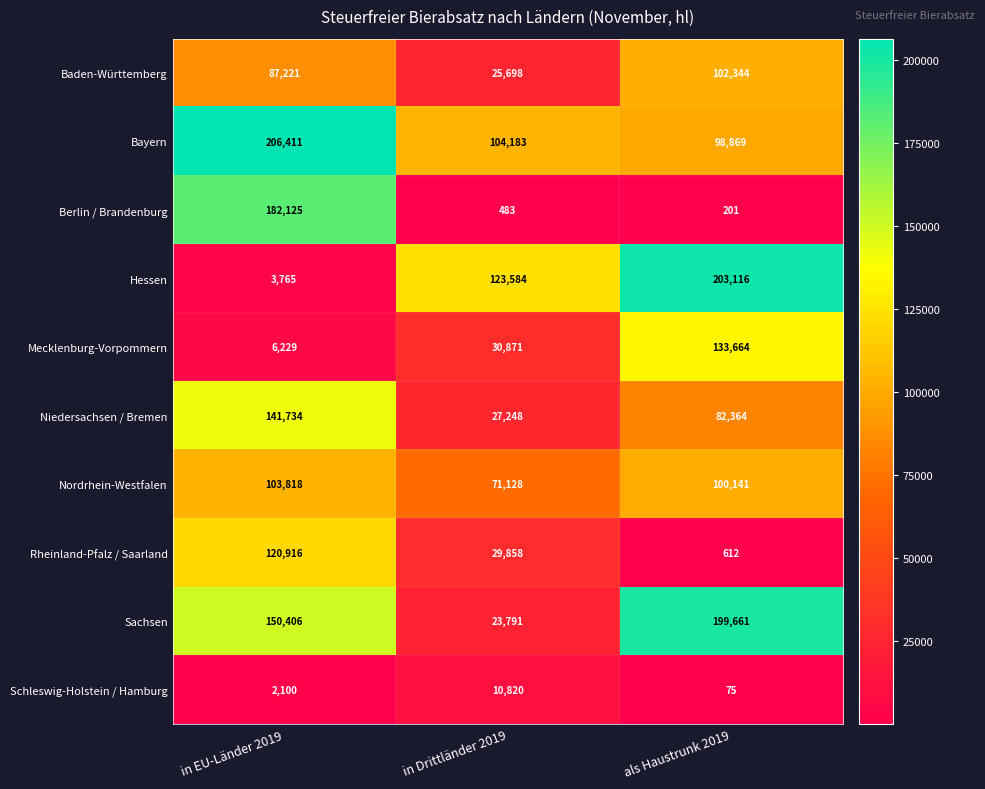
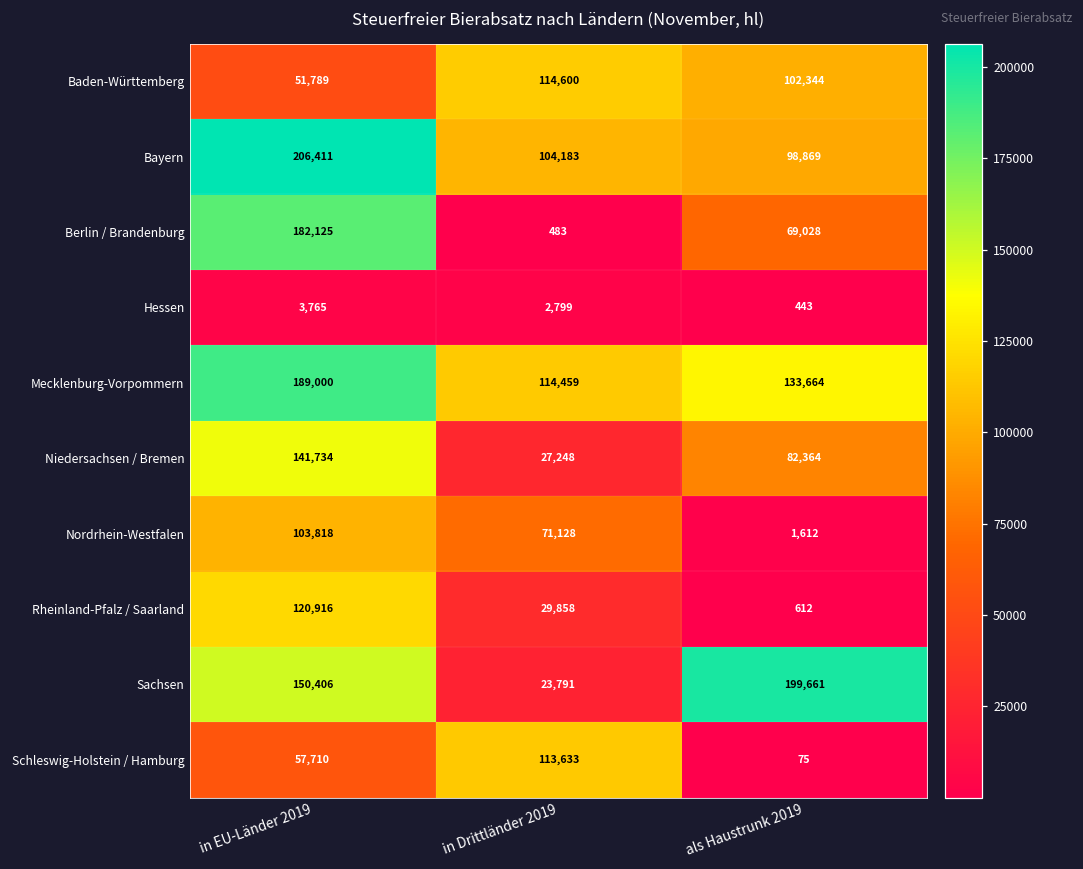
  {
    "Baden-Württemberg": {
-     "in EU-Länder 2019": "87,221",
-     "in Drittländer 2019": "25,698",
+     "in EU-Länder 2019": "51,789",
+     "in Drittländer 2019": "114,600",
      "als Haustrunk 2019": "102,344"
    },
    "Bayern": {
      "in EU-Länder 2019": "206,411",
      "in Drittländer 2019": "104,183",
      "als Haustrunk 2019": "98,869"
    },
    "Berlin / Brandenburg": {
      "in EU-Länder 2019": "182,125",
      "in Drittländer 2019": "483",
-     "als Haustrunk 2019": "201"
+     "als Haustrunk 2019": "69,028"
    },
    "Hessen": {
      "in EU-Länder 2019": "3,765",
-     "in Drittländer 2019": "123,584",
-     "als Haustrunk 2019": "203,116"
+     "in Drittländer 2019": "2,799",
+     "als Haustrunk 2019": "443"
    },
    "Mecklenburg-Vorpommern": {
-     "in EU-Länder 2019": "6,229",
-     "in Drittländer 2019": "30,871",
+     "in EU-Länder 2019": "189,000",
+     "in Drittländer 2019": "114,459",
      "als Haustrunk 2019": "133,664"
    },
    "Niedersachsen / Bremen": {
      "in EU-Länder 2019": "141,734",
      "in Drittländer 2019": "27,248",
      "als Haustrunk 2019": "82,364"
    },
    "Nordrhein-Westfalen": {
      "in EU-Länder 2019": "103,818",
      "in Drittländer 2019": "71,128",
-     "als Haustrunk 2019": "100,141"
+     "als Haustrunk 2019": "1,612"
    },
    "Rheinland-Pfalz / Saarland": {
      "in EU-Länder 2019": "120,916",
      "in Drittländer 2019": "29,858",
      "als Haustrunk 2019": "612"
    },
    "Sachsen": {
      "in EU-Länder 2019": "150,406",
      "in Drittländer 2019": "23,791",
      "als Haustrunk 2019": "199,661"
    },
    "Schleswig-Holstein / Hamburg": {
-     "in EU-Länder 2019": "2,100",
-     "in Drittländer 2019": "10,820",
+     "in EU-Länder 2019": "57,710",
+     "in Drittländer 2019": "113,633",
      "als Haustrunk 2019": "75"
    }
  }
